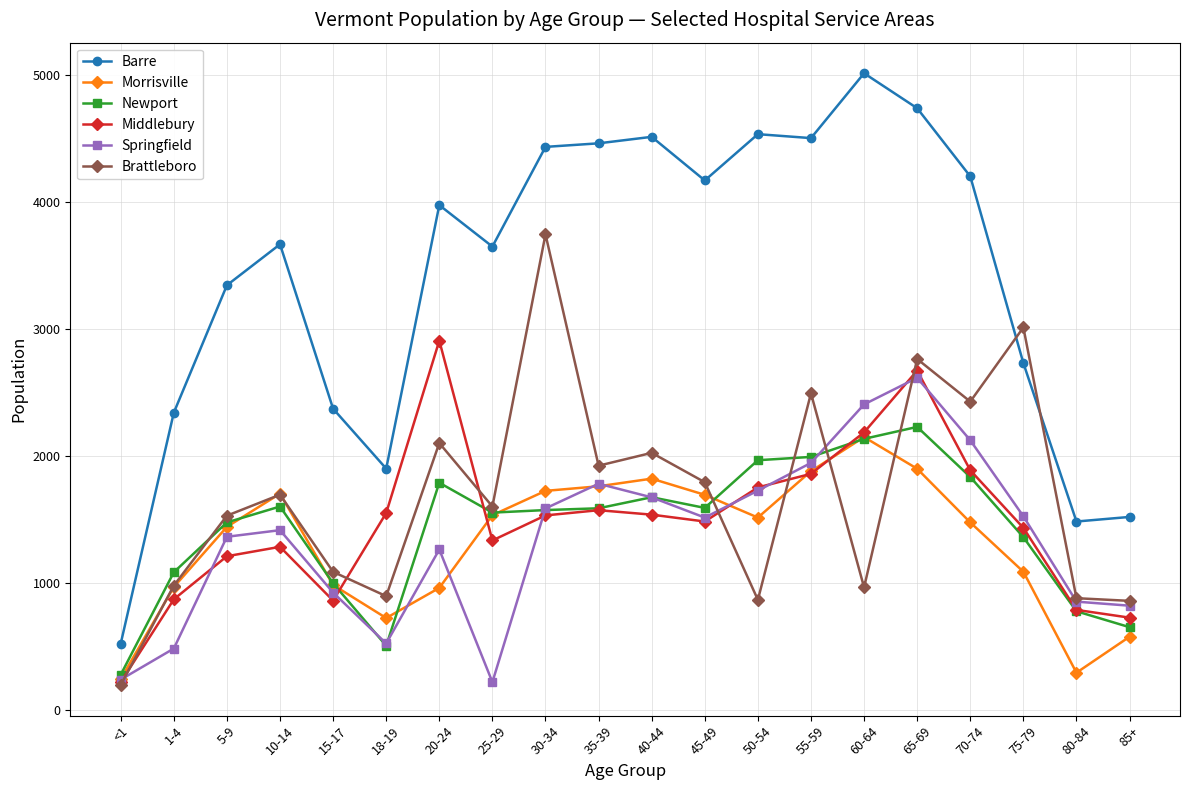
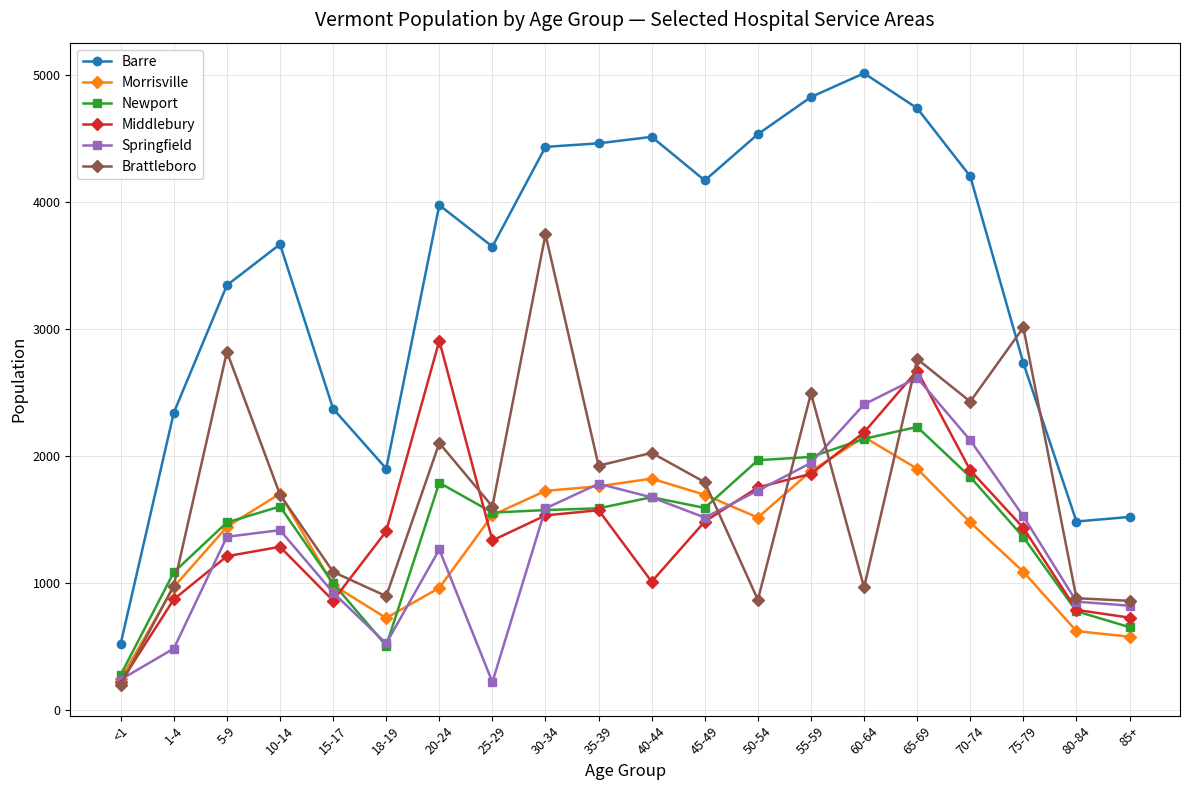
  {
    "Barre": {
      "<1": 530,
      "1-4": 2340,
      "5-9": 3340,
      "10-14": 3670,
      "15-17": 2370,
      "18-19": 1900,
      "20-24": 3970,
      "25-29": 3650,
      "30-34": 4430,
      "35-39": 4460,
      "40-44": 4510,
      "45-49": 4170,
      "50-54": 4530,
-     "55-59": 4500,
+     "55-59": 4820,
      "60-64": 5010,
      "65-69": 4740,
      "70-74": 4200,
      "75-79": 2730,
      "80-84": 1490,
      "85+": 1520
    },
    "Morrisville": {
      "5-9": 1440,
      "18-19": 730,
      "20-24": 960,
      "25-29": 1540,
      "30-34": 1730,
      "35-39": 1760,
      "40-44": 1820,
      "45-49": 1700,
      "50-54": 1520,
      "55-59": 1880,
      "65-69": 1900,
      "70-74": 1480,
      "75-79": 1090,
-     "80-84": 300,
+     "80-84": 620,
      "85+": 580
    },
    "Newport": {
      "<1": 280,
      "1-4": 1090,
      "5-9": 1480,
      "10-14": 1600,
      "20-24": 1790,
      "25-29": 1560,
      "45-49": 1590,
      "50-54": 1970,
      "55-59": 1990,
      "65-69": 2230,
      "70-74": 1840,
      "75-79": 1360,
      "85+": 650
    },
    "Middlebury": {
      "<1": 220,
      "1-4": 870,
      "5-9": 1210,
      "10-14": 1290,
      "15-17": 860,
-     "18-19": 1550,
+     "18-19": 1410,
      "20-24": 2910,
      "25-29": 1340,
      "30-34": 1530,
-     "40-44": 1540,
+     "40-44": 1010,
      "45-49": 1490,
      "50-54": 1750,
      "55-59": 1860,
      "60-64": 2190,
      "65-69": 2670,
      "70-74": 1890,
      "75-79": 1440,
      "85+": 730
    },
    "Springfield": {
      "1-4": 490,
      "5-9": 1370,
      "10-14": 1420,
      "15-17": 930,
      "20-24": 1270,
      "25-29": 220,
      "35-39": 1780,
      "45-49": 1520,
      "50-54": 1730,
      "55-59": 1950,
      "60-64": 2410,
      "65-69": 2620,
      "70-74": 2120,
      "75-79": 1530,
      "80-84": 860,
      "85+": 820
    },
    "Brattleboro": {
      "<1": 200,
-     "5-9": 1530,
+     "5-9": 2820,
      "15-17": 1090,
      "18-19": 900,
      "20-24": 2100,
      "25-29": 1600,
      "30-34": 3740,
      "35-39": 1920,
      "40-44": 2030,
      "45-49": 1790,
      "50-54": 870,
      "55-59": 2490,
      "60-64": 970,
      "65-69": 2760,
      "70-74": 2430,
      "75-79": 3010,
      "80-84": 880,
      "85+": 860
    }
  }
